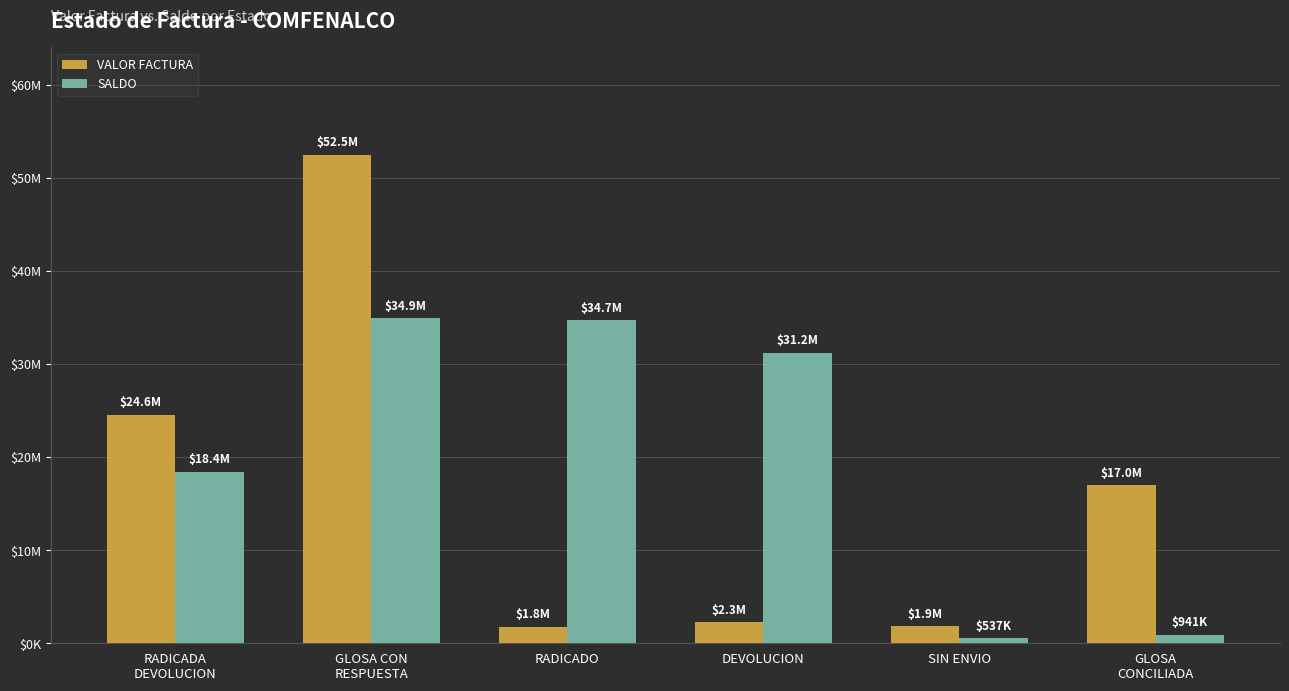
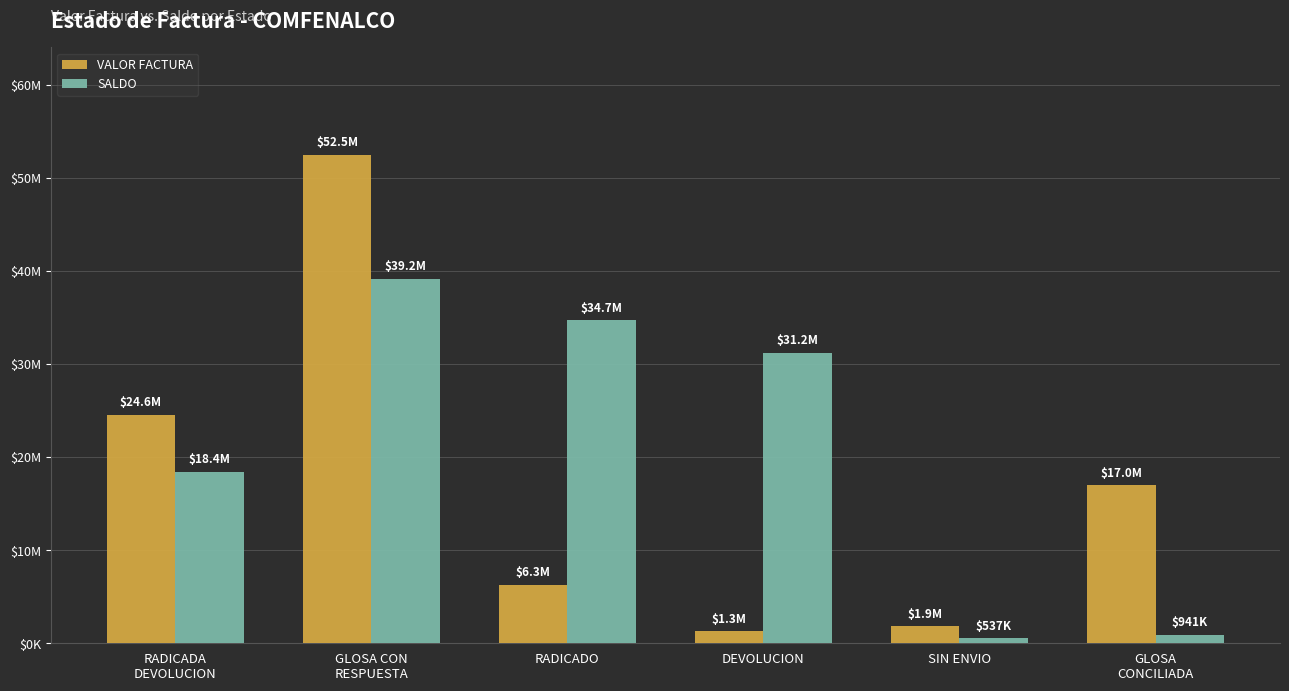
  {
    "VALOR FACTURA": {
      "RADICADA DEVOLUCION": "$24.6M",
      "GLOSA CON RESPUESTA": "$52.5M",
-     "RADICADO": "$1.8M",
-     "DEVOLUCION": "$2.3M",
+     "RADICADO": "$6.3M",
+     "DEVOLUCION": "$1.3M",
      "SIN ENVIO": "$1.9M",
      "GLOSA CONCILIADA": "$17.0M"
    },
    "SALDO": {
      "RADICADA DEVOLUCION": "$18.4M",
-     "GLOSA CON RESPUESTA": "$34.9M",
+     "GLOSA CON RESPUESTA": "$39.2M",
      "RADICADO": "$34.7M",
      "DEVOLUCION": "$31.2M",
      "SIN ENVIO": "$537K",
      "GLOSA CONCILIADA": "$941K"
    }
  }
